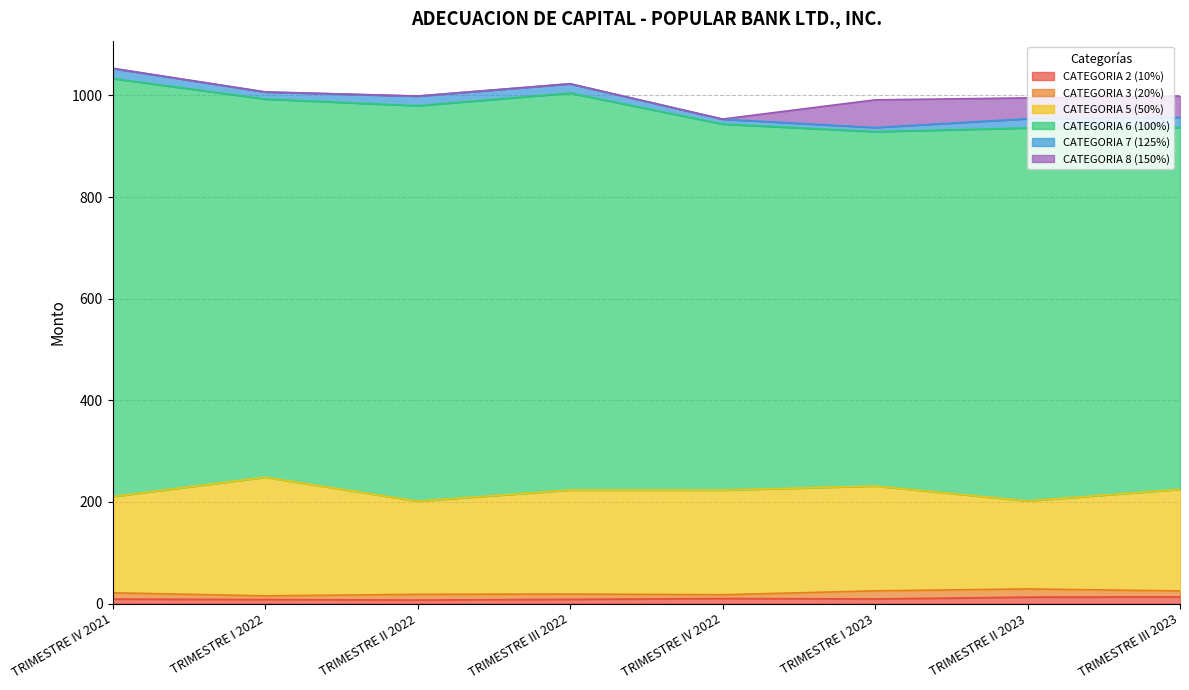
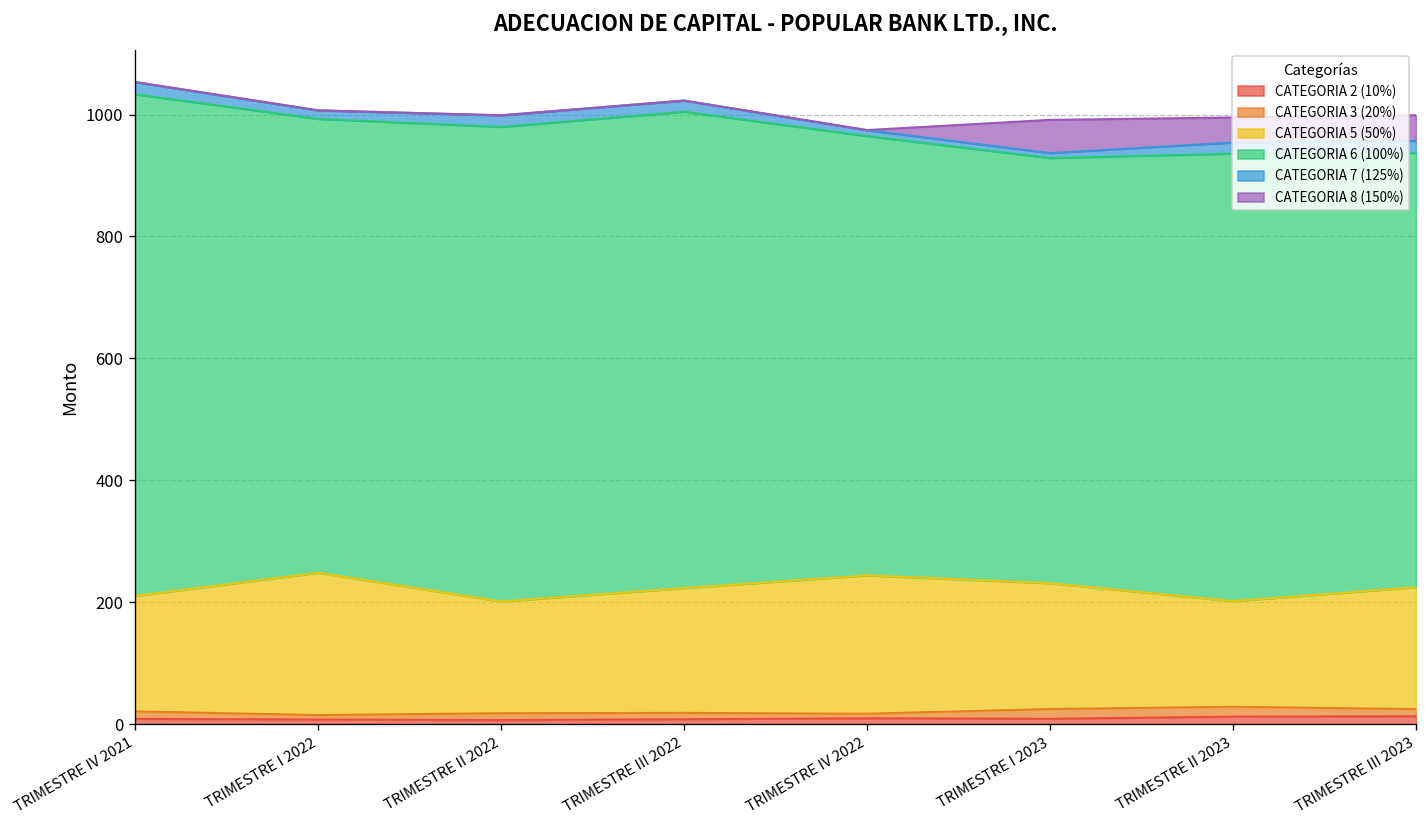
  {
    "CATEGORIA 5 (50%)": {
      "TRIMESTRE IV 2021": 190,
      "TRIMESTRE I 2022": 230,
      "TRIMESTRE II 2022": 180,
      "TRIMESTRE III 2022": 200,
-     "TRIMESTRE IV 2022": 210,
+     "TRIMESTRE IV 2022": 230,
      "TRIMESTRE I 2023": 210,
      "TRIMESTRE II 2023": 170,
      "TRIMESTRE III 2023": 200
    },
    "CATEGORIA 6 (100%)": {
      "TRIMESTRE IV 2021": 820,
      "TRIMESTRE I 2022": 740,
      "TRIMESTRE II 2022": 780,
      "TRIMESTRE III 2022": 780,
      "TRIMESTRE IV 2022": 720,
      "TRIMESTRE I 2023": 700,
      "TRIMESTRE III 2023": 710
    },
    "CATEGORIA 7 (125%)": {
      "TRIMESTRE I 2023": 10,
      "TRIMESTRE III 2023": 20
    },
    "CATEGORIA 8 (150%)": {
      "TRIMESTRE I 2023": 50,
      "TRIMESTRE III 2023": 40
    }
  }
